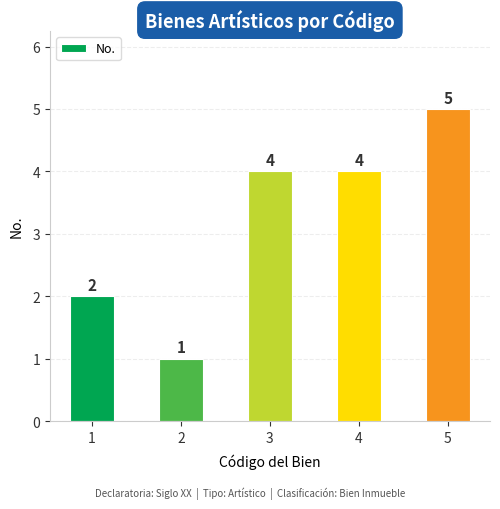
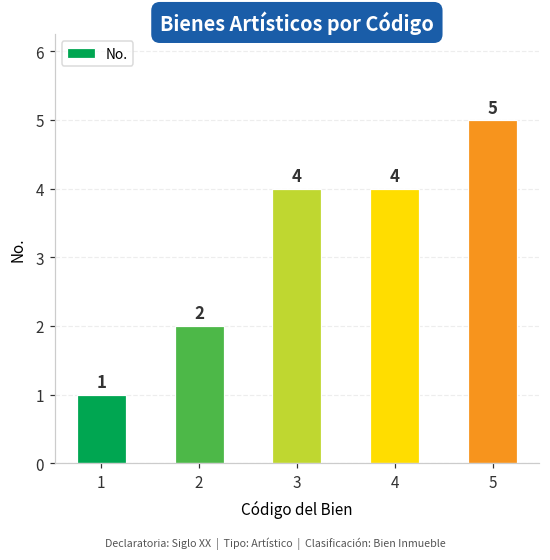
  {
-   "1": 2,
-   "2": 1,
+   "1": 1,
+   "2": 2,
    "3": 4,
    "4": 4,
    "5": 5
  }
